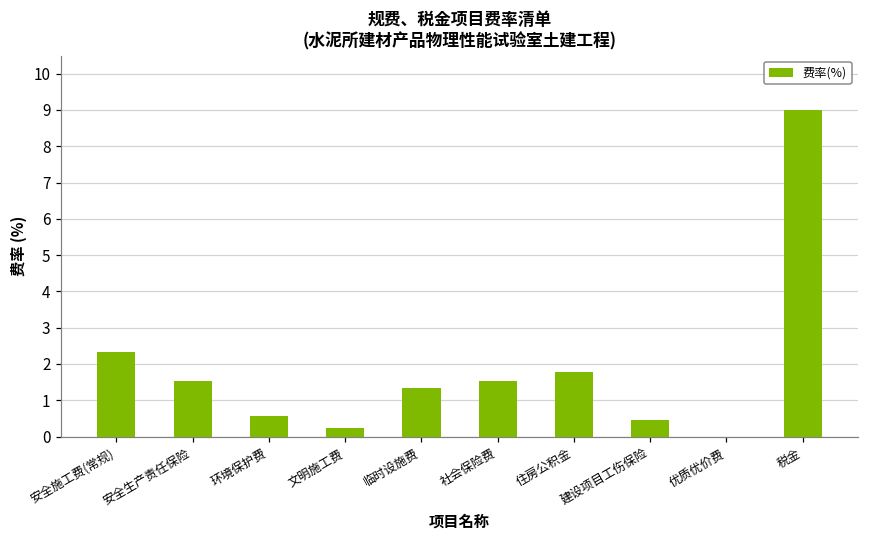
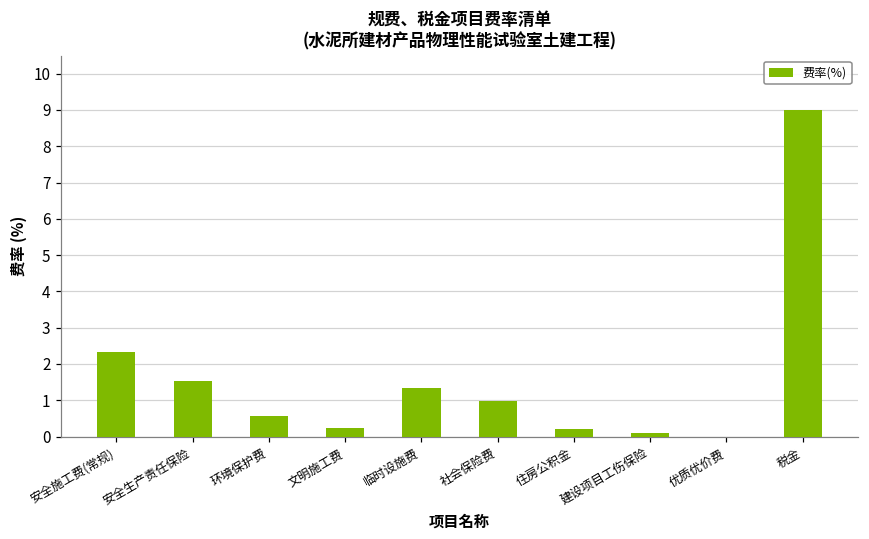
  {
    "安全施工费(常规)": 2.3,
    "安全生产责任保险": 1.5,
    "环境保护费": 0.6,
    "文明施工费": 0.2,
    "临时设施费": 1.3,
-   "社会保险费": 1.5,
-   "住房公积金": 1.8,
-   "建设项目工伤保险": 0.4,
+   "社会保险费": 1.0,
+   "住房公积金": 0.2,
+   "建设项目工伤保险": 0.1,
    "优质优价费": 0.0,
    "税金": 9.0
  }
